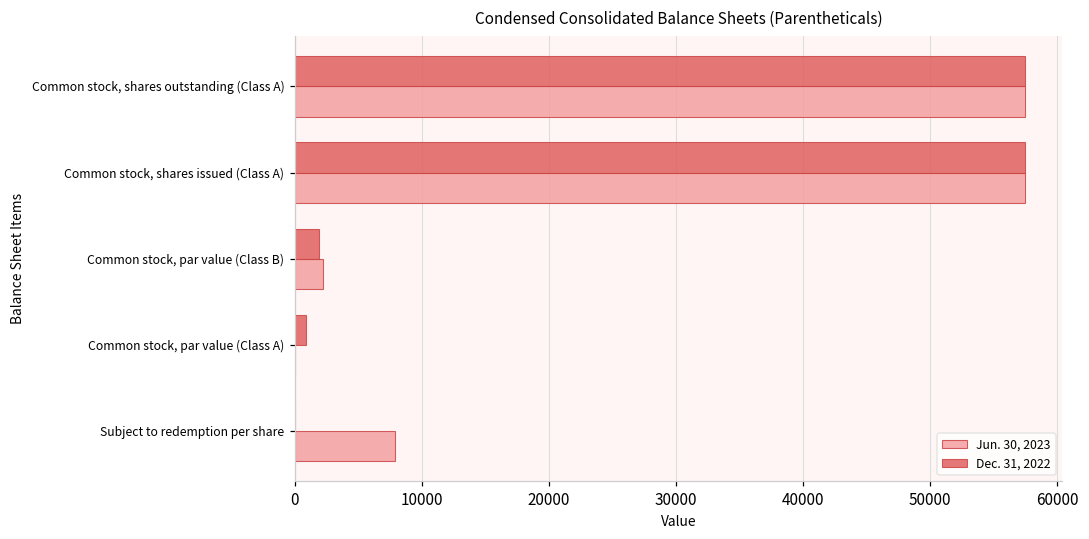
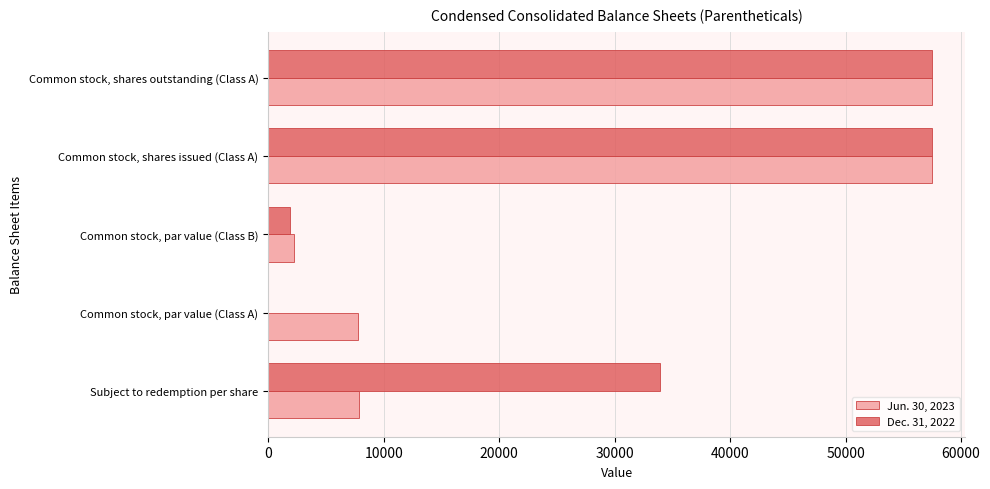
  {
    "Jun. 30, 2023": {
      "Common stock, shares outstanding (Class A)": 57500,
      "Common stock, shares issued (Class A)": 57500,
      "Common stock, par value (Class B)": 2200,
-     "Common stock, par value (Class A)": 0,
+     "Common stock, par value (Class A)": 7800,
      "Subject to redemption per share": 7900
    },
    "Dec. 31, 2022": {
      "Common stock, shares outstanding (Class A)": 57500,
      "Common stock, shares issued (Class A)": 57500,
      "Common stock, par value (Class B)": 1900,
-     "Common stock, par value (Class A)": 900,
-     "Subject to redemption per share": 0
+     "Common stock, par value (Class A)": 0,
+     "Subject to redemption per share": 33900
    }
  }
